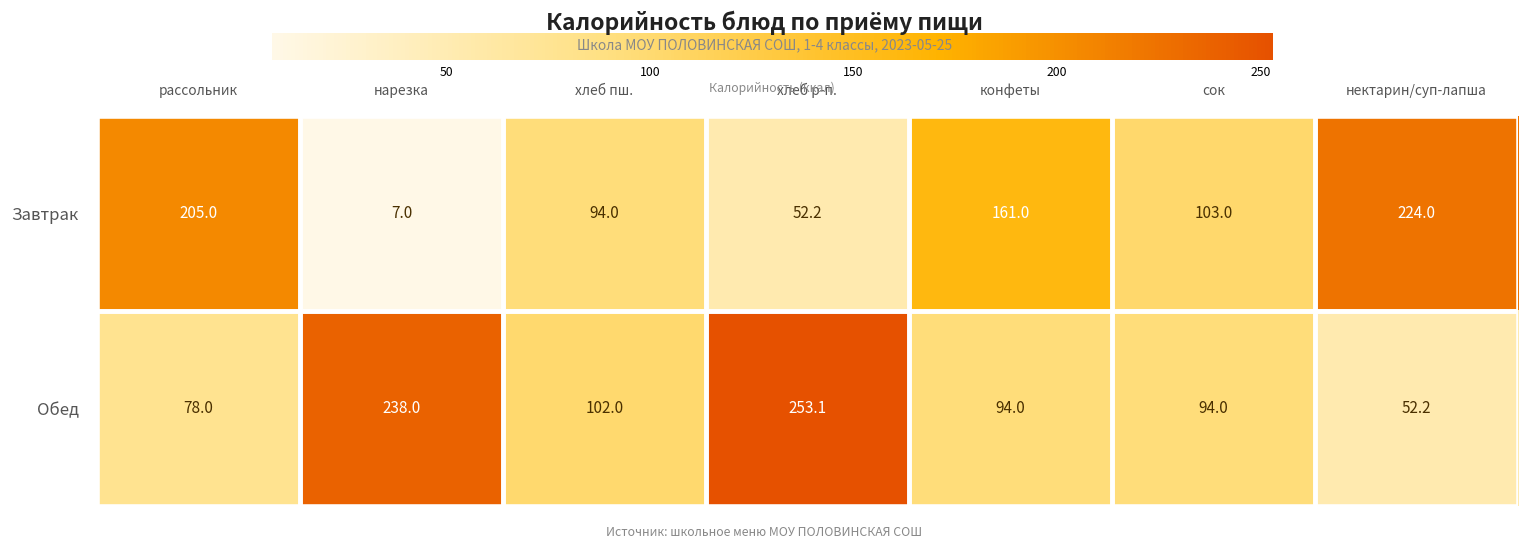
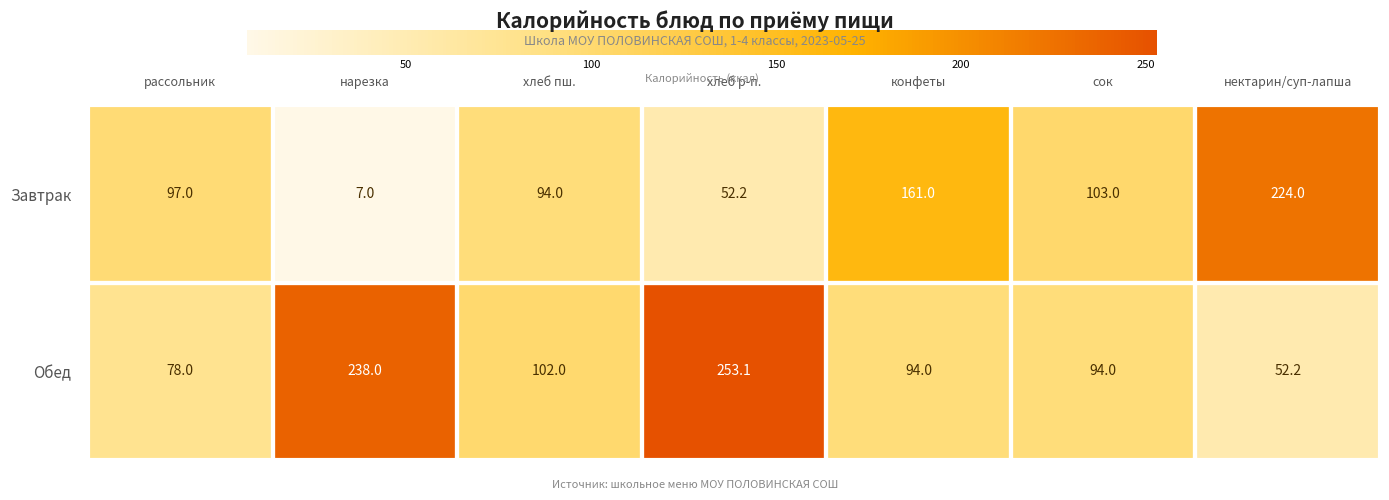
  {
    "Завтрак": {
-     "рассольник": 205.0,
+     "рассольник": 97.0,
      "нарезка": 7.0,
      "хлеб пш.": 94.0,
      "хлеб р-п.": 52.2,
      "конфеты": 161.0,
      "сок": 103.0,
      "нектарин/суп-лапша": 224.0
    },
    "Обед": {
      "рассольник": 78.0,
      "нарезка": 238.0,
      "хлеб пш.": 102.0,
      "хлеб р-п.": 253.1,
      "конфеты": 94.0,
      "сок": 94.0,
      "нектарин/суп-лапша": 52.2
    }
  }
